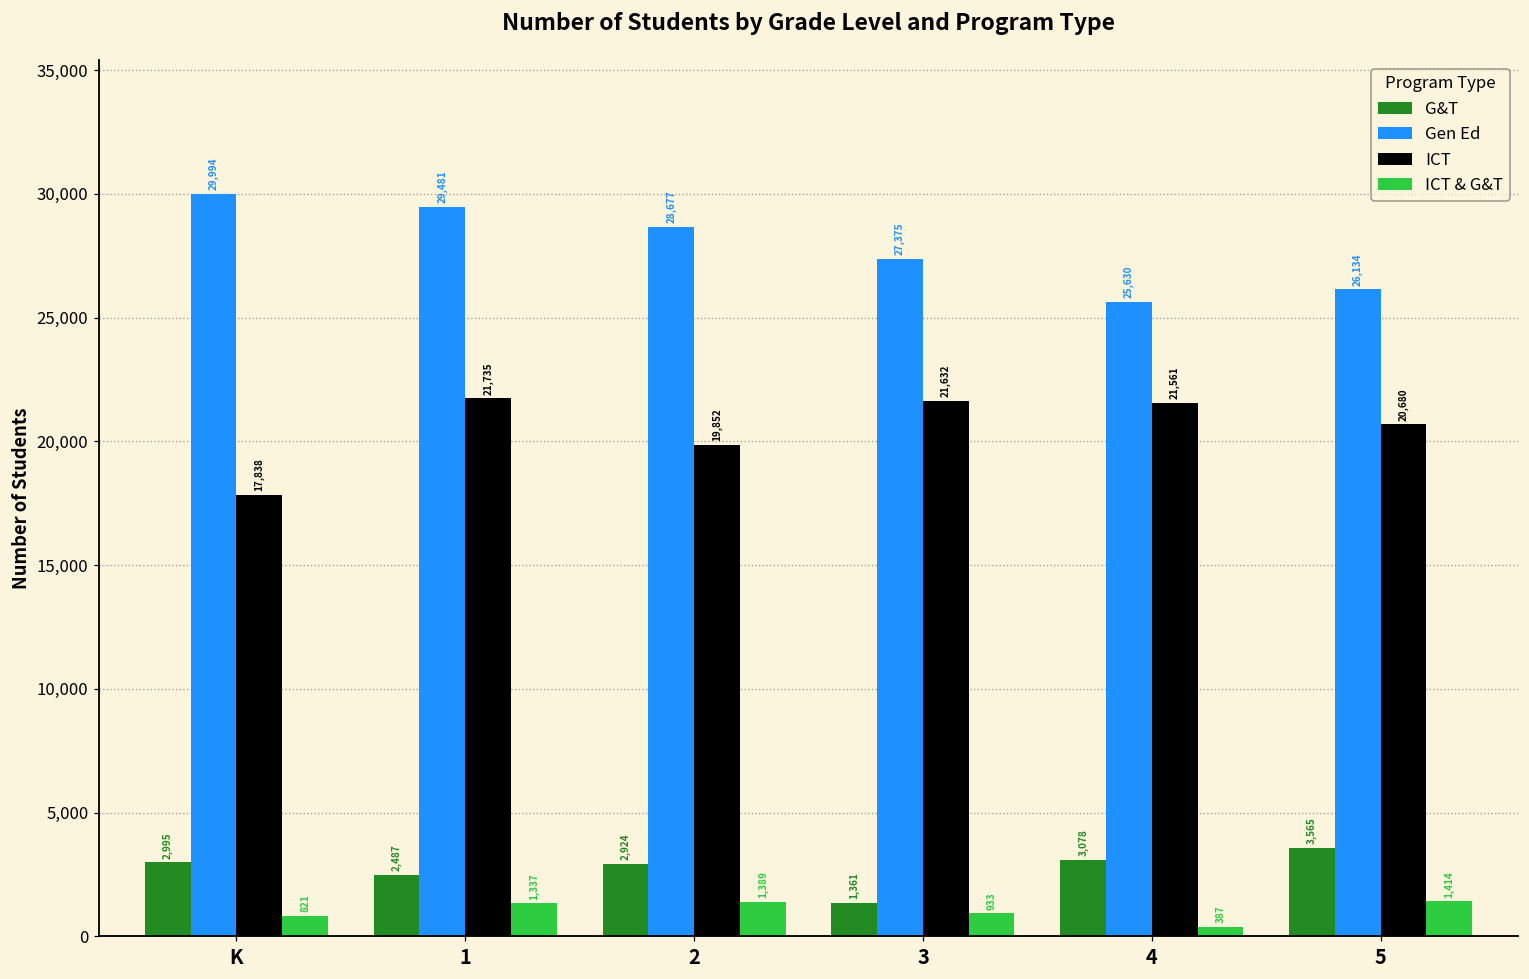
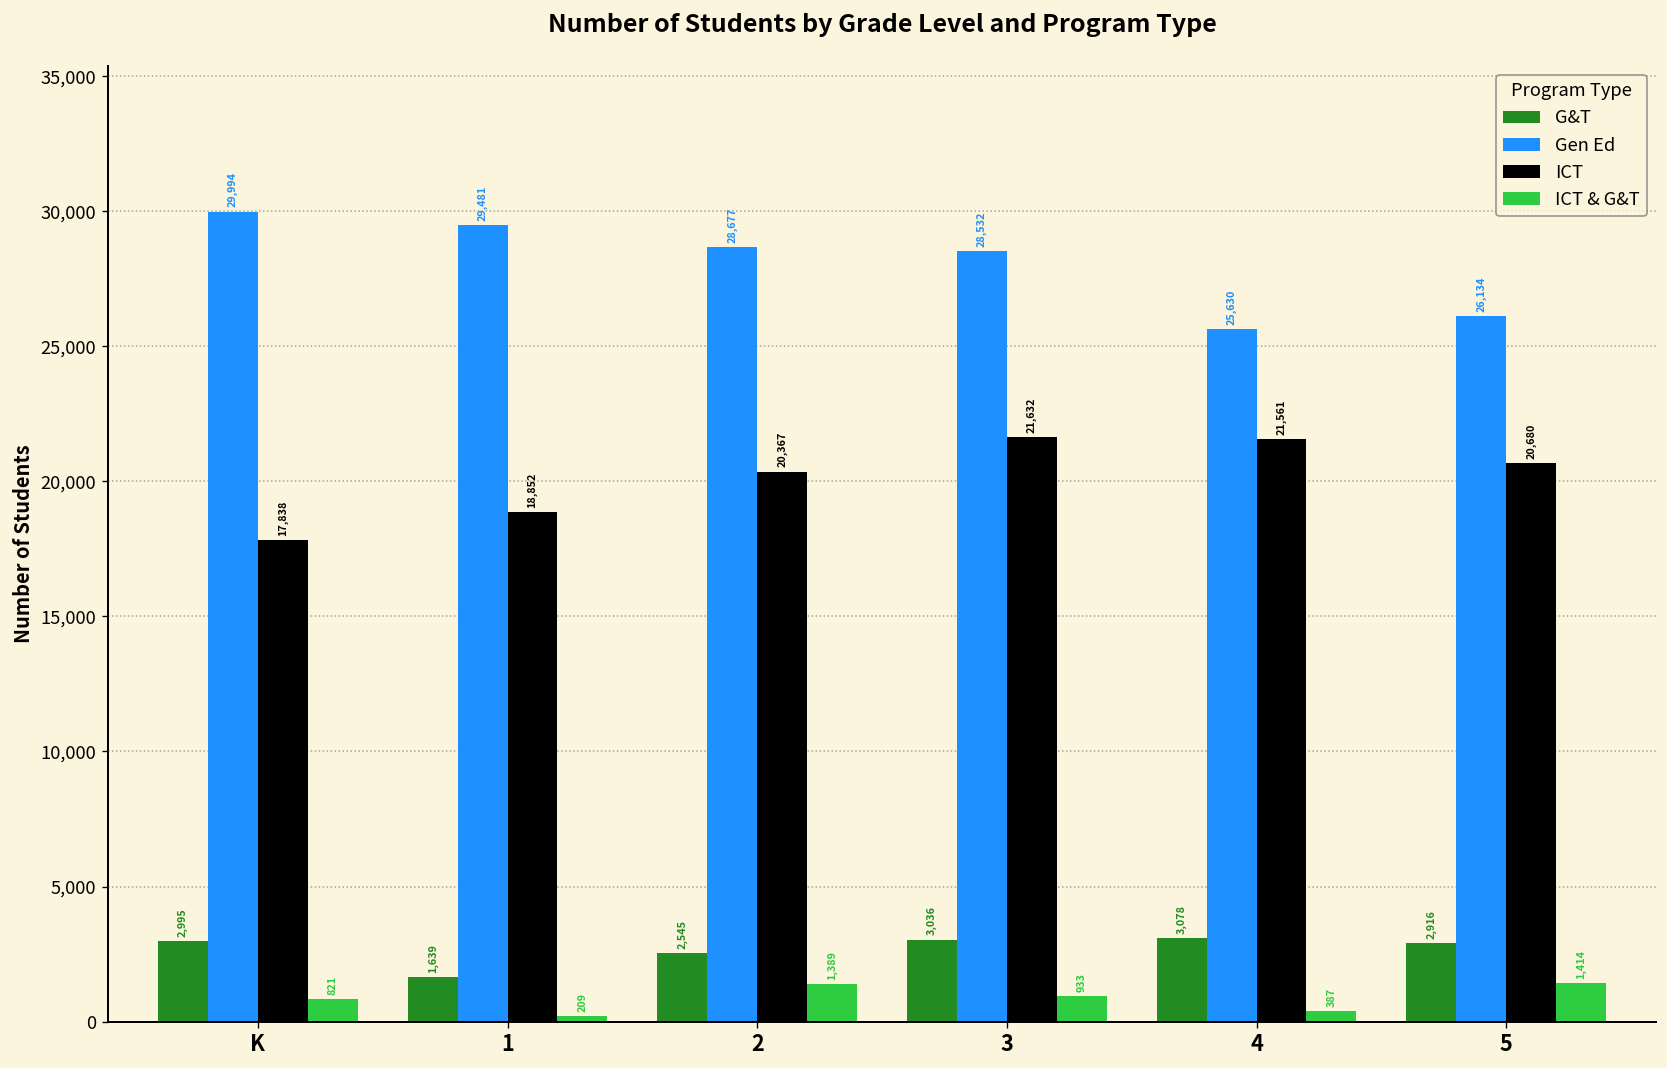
  {
    "G&T": {
      "K": "2,995",
-     "1": "2,487",
-     "2": "2,924",
-     "3": "1,361",
+     "1": "1,639",
+     "2": "2,545",
+     "3": "3,036",
      "4": "3,078",
-     "5": "3,565"
+     "5": "2,916"
    },
    "Gen Ed": {
      "K": "29,994",
      "1": "29,481",
      "2": "28,677",
-     "3": "27,375",
+     "3": "28,532",
      "4": "25,630",
      "5": "26,134"
    },
    "ICT": {
      "K": "17,838",
-     "1": "21,735",
-     "2": "19,852",
+     "1": "18,852",
+     "2": "20,367",
      "3": "21,632",
      "4": "21,561",
      "5": "20,680"
    },
    "ICT & G&T": {
      "K": "821",
-     "1": "1,337",
+     "1": "209",
      "2": "1,389",
      "3": "933",
      "4": "387",
      "5": "1,414"
    }
  }
